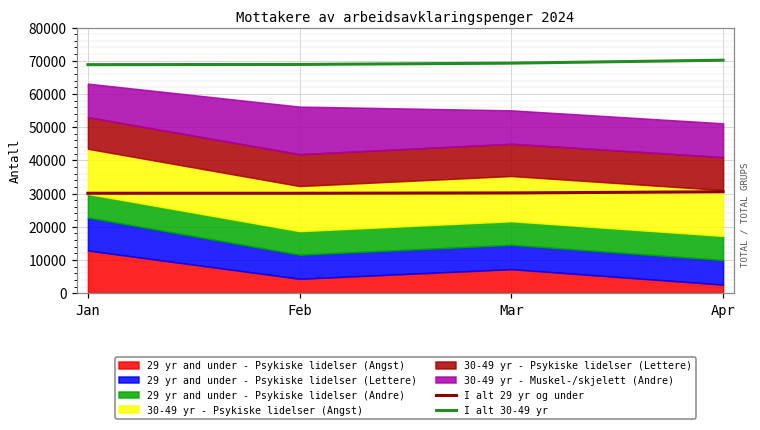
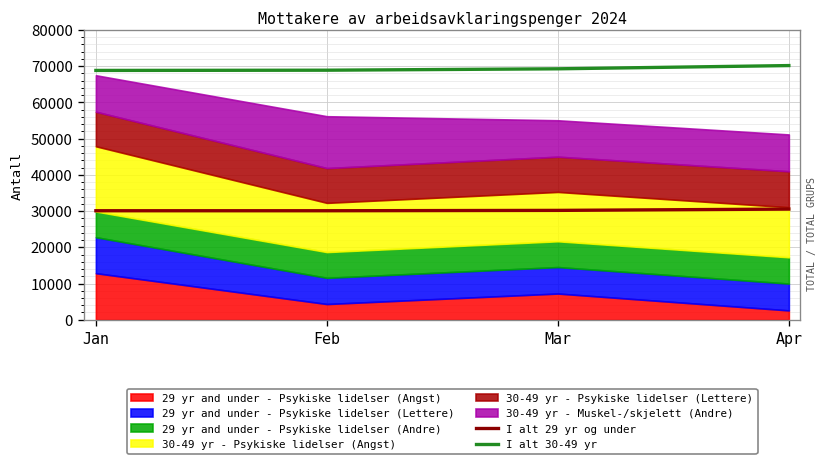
  {
    "29 yr and under - Psykiske lidelser (Angst)": {
      "Jan": 13000,
      "Feb": 4000,
      "Mar": 7000,
      "Apr": 3000
    },
    "29 yr and under - Psykiske lidelser (Lettere)": {
      "Jan": 10000,
      "Feb": 7000,
      "Mar": 7000,
      "Apr": 7000
    },
    "30-49 yr - Psykiske lidelser (Angst)": {
-     "Jan": 14000,
+     "Jan": 18000,
      "Feb": 14000,
      "Mar": 14000
    },
    "30-49 yr - Muskel-/skjelett (Andre)": {
      "Jan": 10000,
      "Feb": 14000,
      "Mar": 10000,
      "Apr": 10000
    }
  }
